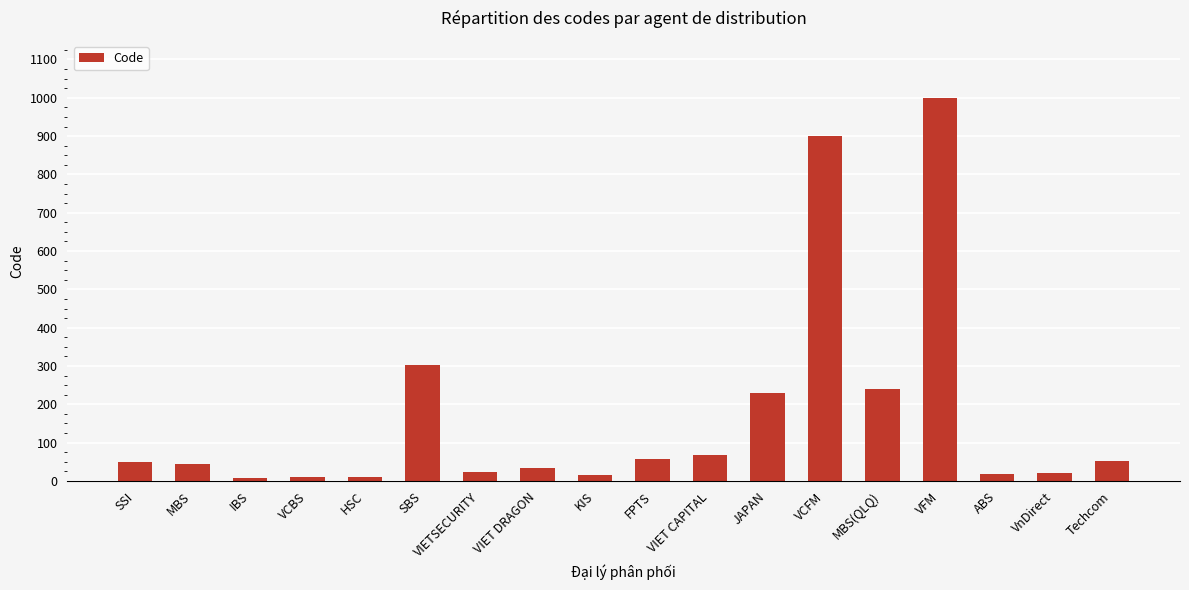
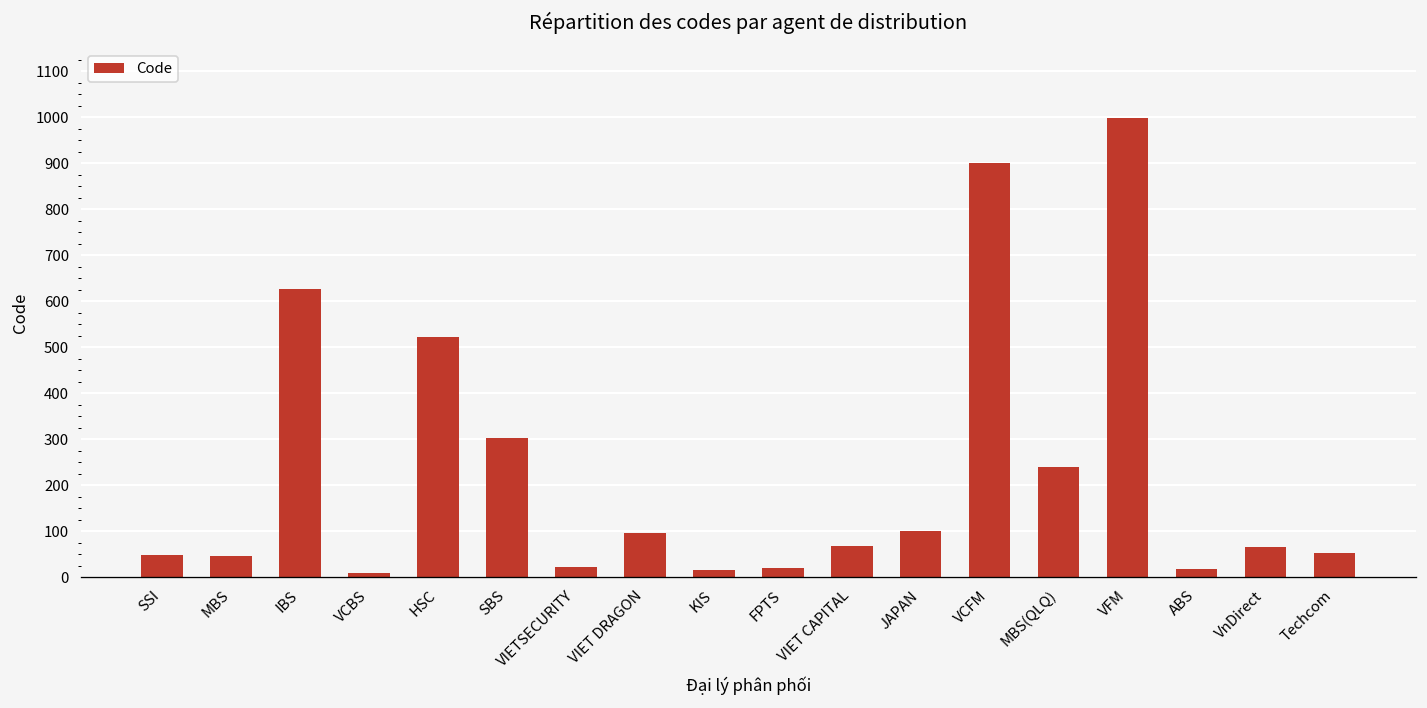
  {
    "SSI": 50,
    "MBS": 50,
-   "IBS": 10,
+   "IBS": 630,
    "VCBS": 10,
-   "HSC": 10,
+   "HSC": 520,
    "SBS": 300,
    "VIETSECURITY": 20,
-   "VIET DRAGON": 30,
+   "VIET DRAGON": 100,
    "KIS": 20,
-   "FPTS": 60,
+   "FPTS": 20,
    "VIET CAPITAL": 70,
-   "JAPAN": 230,
+   "JAPAN": 100,
    "VCFM": 900,
    "MBS(QLQ)": 240,
    "VFM": 1000,
    "ABS": 20,
-   "VnDirect": 20,
+   "VnDirect": 70,
    "Techcom": 50
  }
